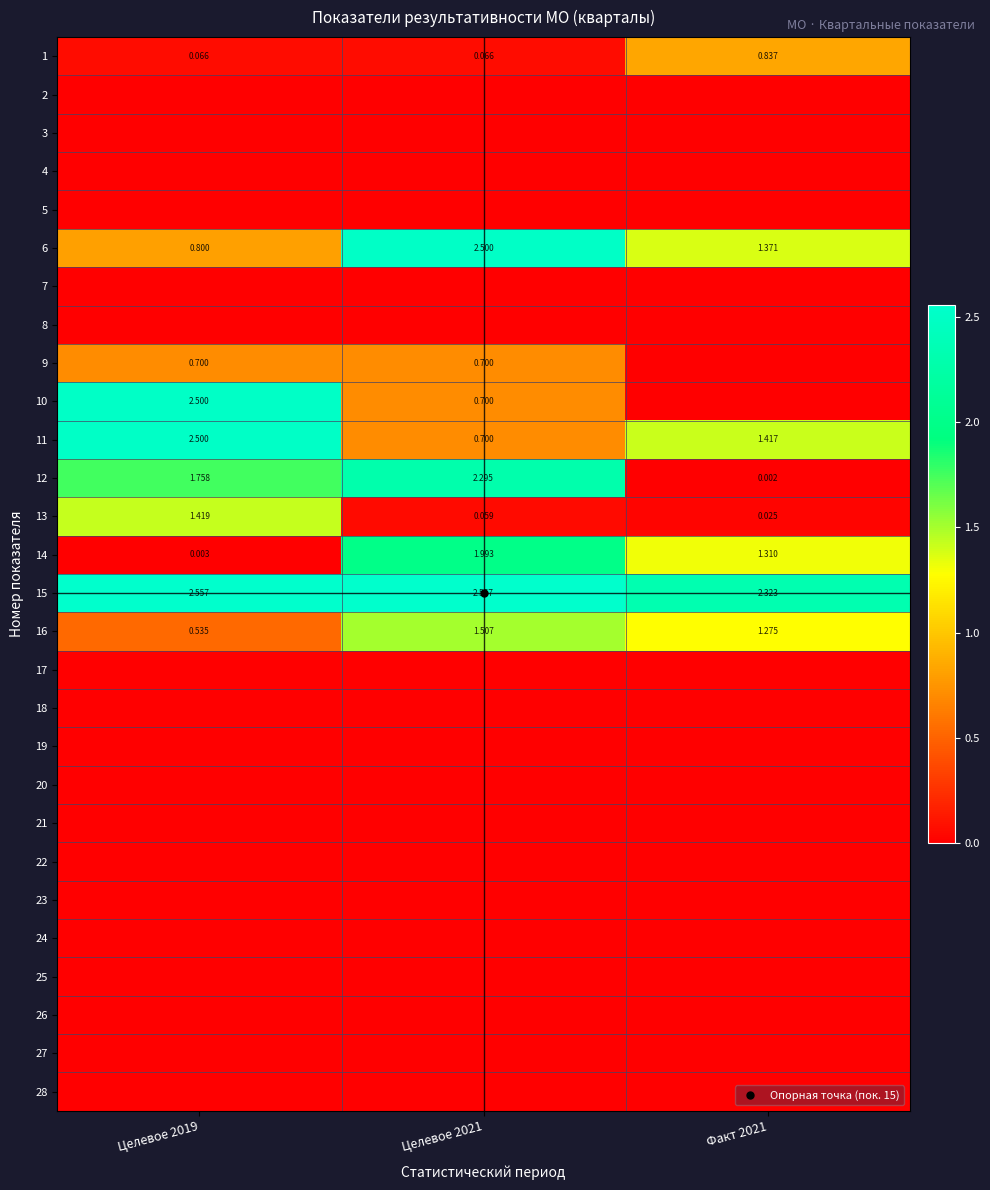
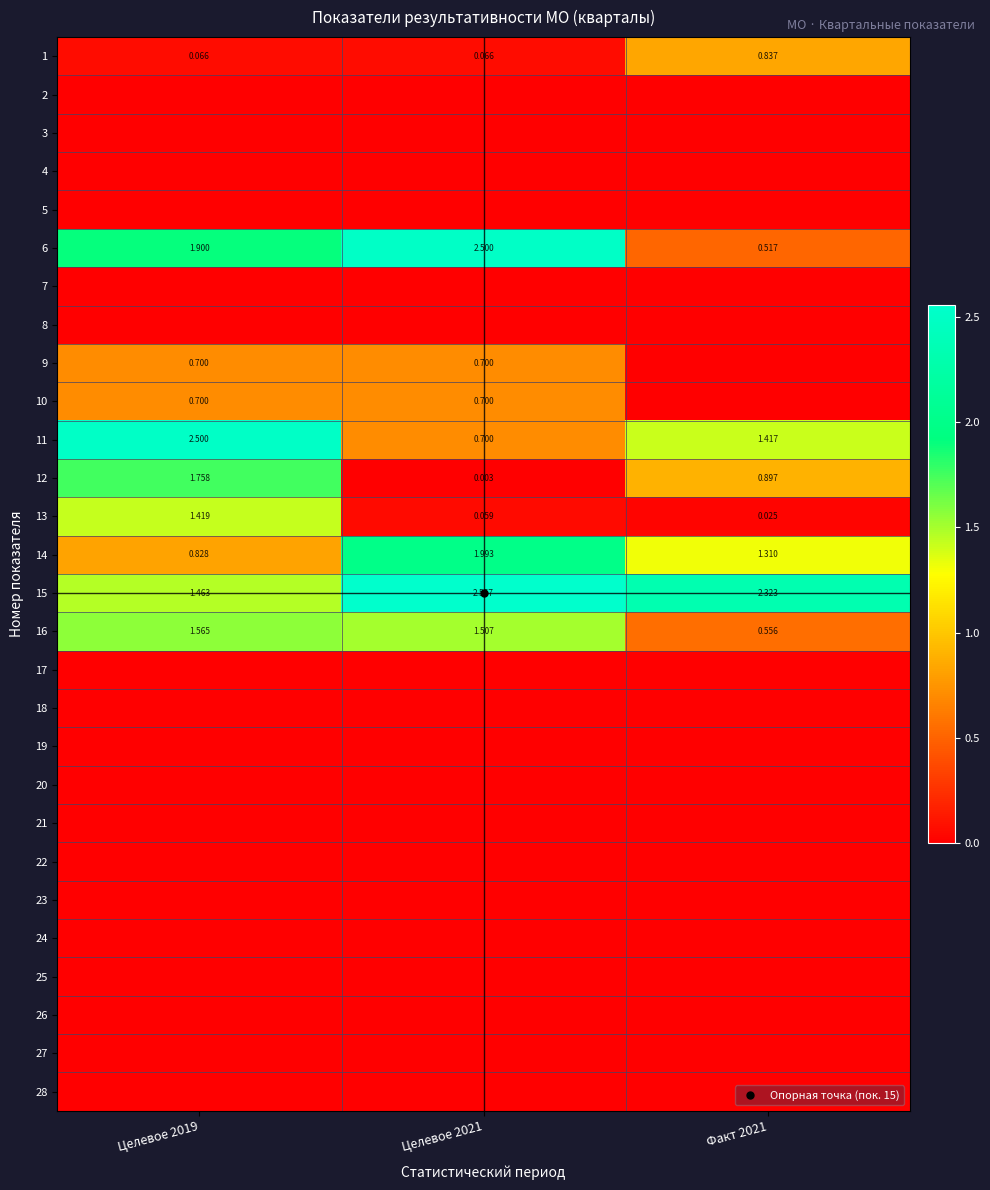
  {
    "1": {
      "Целевое 2019": 0.066,
      "Целевое 2021": 0.066,
      "Факт 2021": 0.837
    },
    "6": {
-     "Целевое 2019": 0.800,
+     "Целевое 2019": 1.900,
      "Целевое 2021": 2.500,
-     "Факт 2021": 1.371
+     "Факт 2021": 0.517
    },
    "9": {
      "Целевое 2019": 0.700,
      "Целевое 2021": 0.700
    },
    "10": {
-     "Целевое 2019": 2.500,
+     "Целевое 2019": 0.700,
      "Целевое 2021": 0.700
    },
    "11": {
      "Целевое 2019": 2.500,
      "Целевое 2021": 0.700,
      "Факт 2021": 1.417
    },
    "12": {
      "Целевое 2019": 1.758,
-     "Целевое 2021": 2.295,
-     "Факт 2021": 0.002
+     "Целевое 2021": 0.003,
+     "Факт 2021": 0.897
    },
    "13": {
      "Целевое 2019": 1.419,
      "Целевое 2021": 0.059,
      "Факт 2021": 0.025
    },
    "14": {
-     "Целевое 2019": 0.003,
+     "Целевое 2019": 0.828,
      "Целевое 2021": 1.993,
      "Факт 2021": 1.310
    },
    "15": {
-     "Целевое 2019": 2.557,
+     "Целевое 2019": 1.463,
      "Факт 2021": 2.323
    },
    "16": {
-     "Целевое 2019": 0.535,
+     "Целевое 2019": 1.565,
      "Целевое 2021": 1.507,
-     "Факт 2021": 1.275
+     "Факт 2021": 0.556
    }
  }
